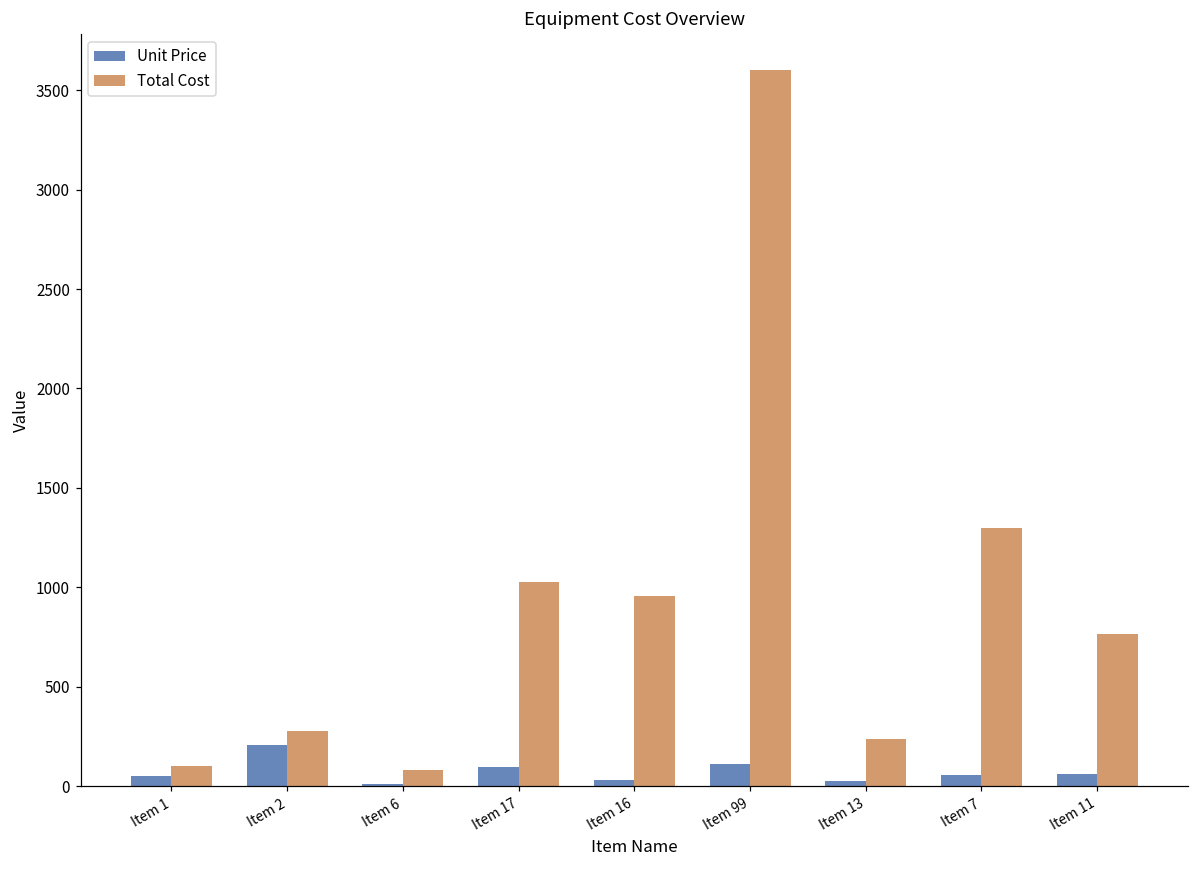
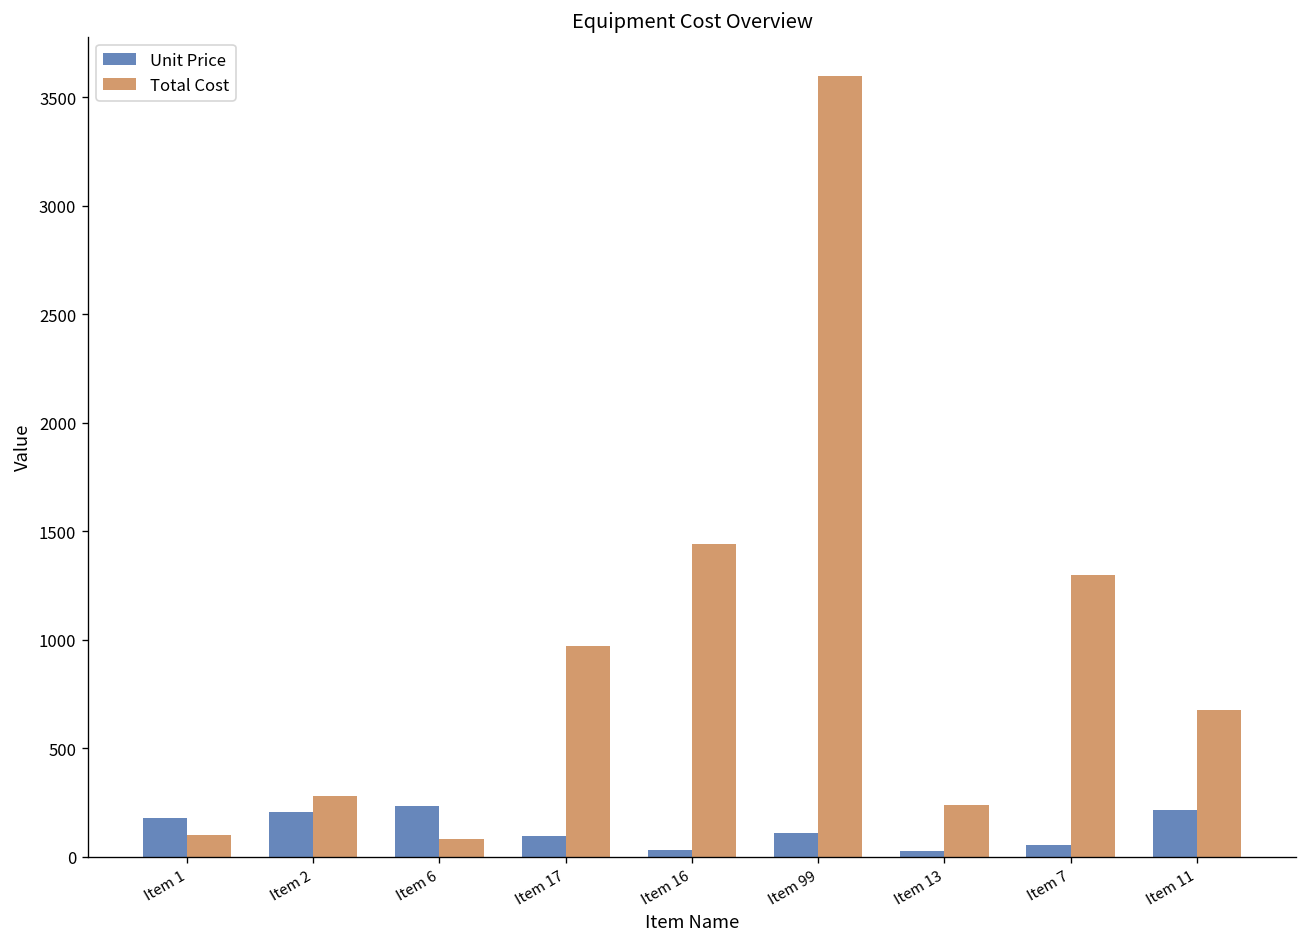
  {
    "Unit Price": {
-     "Item 1": 50,
+     "Item 1": 180,
      "Item 2": 210,
-     "Item 6": 10,
+     "Item 6": 240,
      "Item 17": 100,
      "Item 16": 30,
      "Item 99": 110,
      "Item 13": 30,
      "Item 7": 60,
-     "Item 11": 60
+     "Item 11": 220
    },
    "Total Cost": {
      "Item 1": 100,
      "Item 2": 280,
      "Item 6": 80,
-     "Item 17": 1030,
-     "Item 16": 960,
+     "Item 17": 970,
+     "Item 16": 1440,
      "Item 99": 3600,
      "Item 13": 240,
      "Item 7": 1300,
-     "Item 11": 770
+     "Item 11": 670
    }
  }
